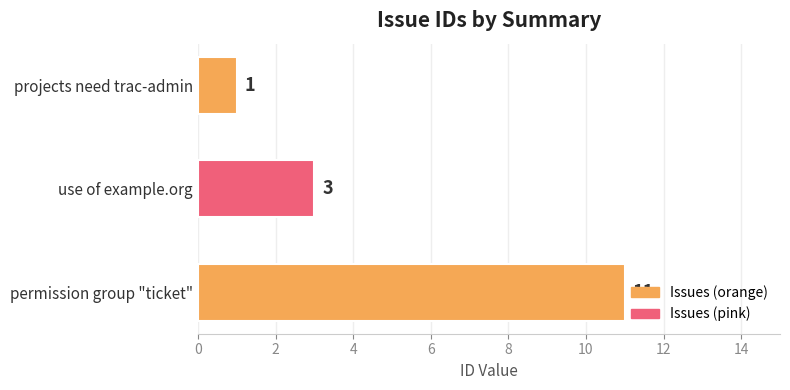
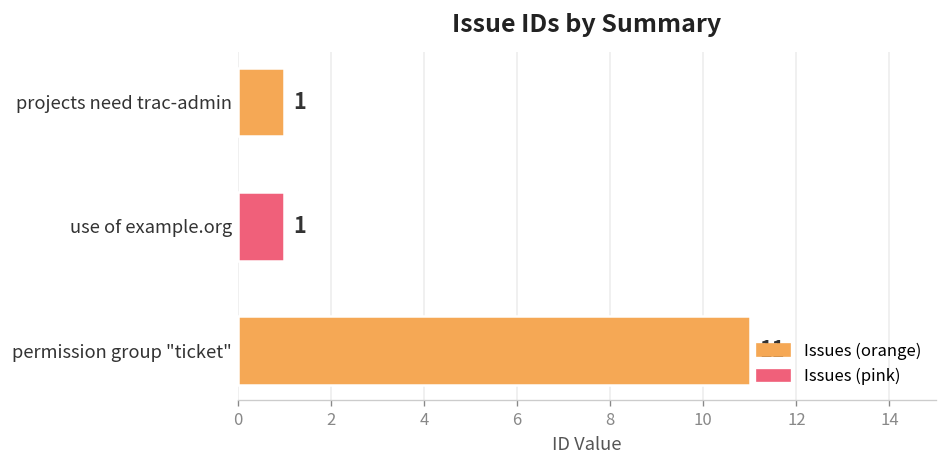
  {
    "projects need trac-admin": 1,
-   "use of example.org": 3,
+   "use of example.org": 1,
    "permission group \"ticket\"": 11
  }
